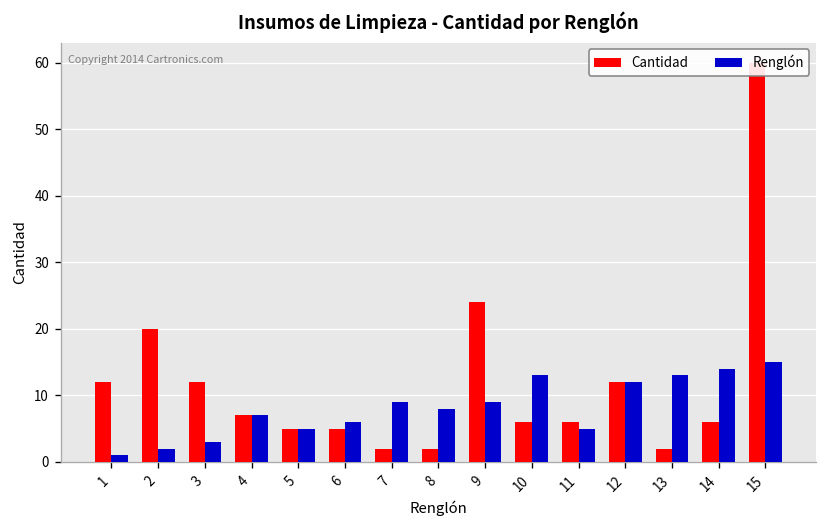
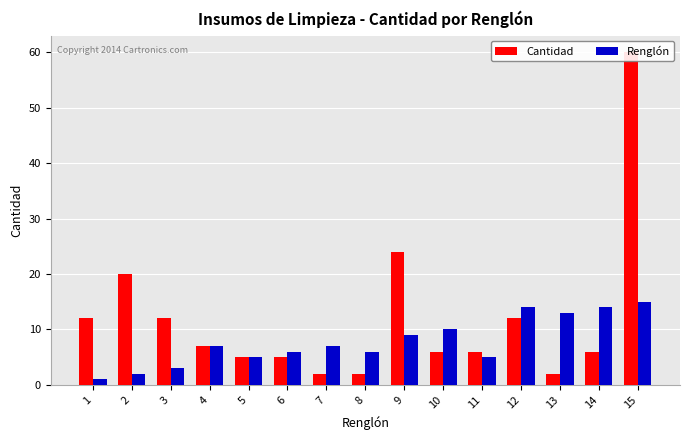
  {
    "Cantidad": {
      "1": 12,
      "2": 20,
      "3": 12,
      "4": 7,
      "5": 5,
      "6": 5,
      "7": 2,
      "8": 2,
      "9": 24,
      "10": 6,
      "11": 6,
      "12": 12,
      "13": 2,
      "14": 6
    },
    "Renglón": {
      "1": 1,
      "2": 2,
      "3": 3,
      "4": 7,
      "5": 5,
      "6": 6,
-     "7": 9,
-     "8": 8,
+     "7": 7,
+     "8": 6,
      "9": 9,
-     "10": 13,
+     "10": 10,
      "11": 5,
-     "12": 12,
+     "12": 14,
      "13": 13,
      "14": 14,
      "15": 15
    }
  }
